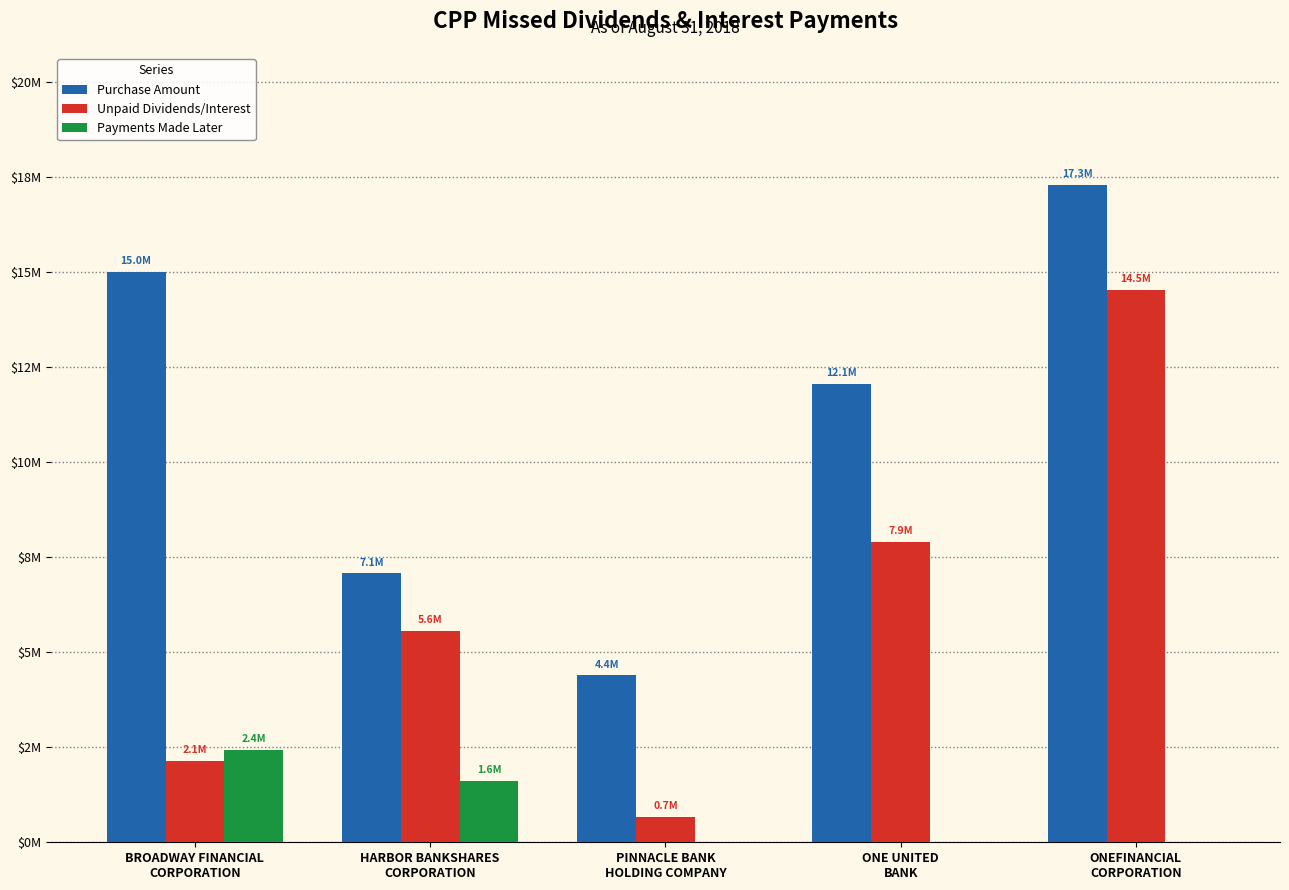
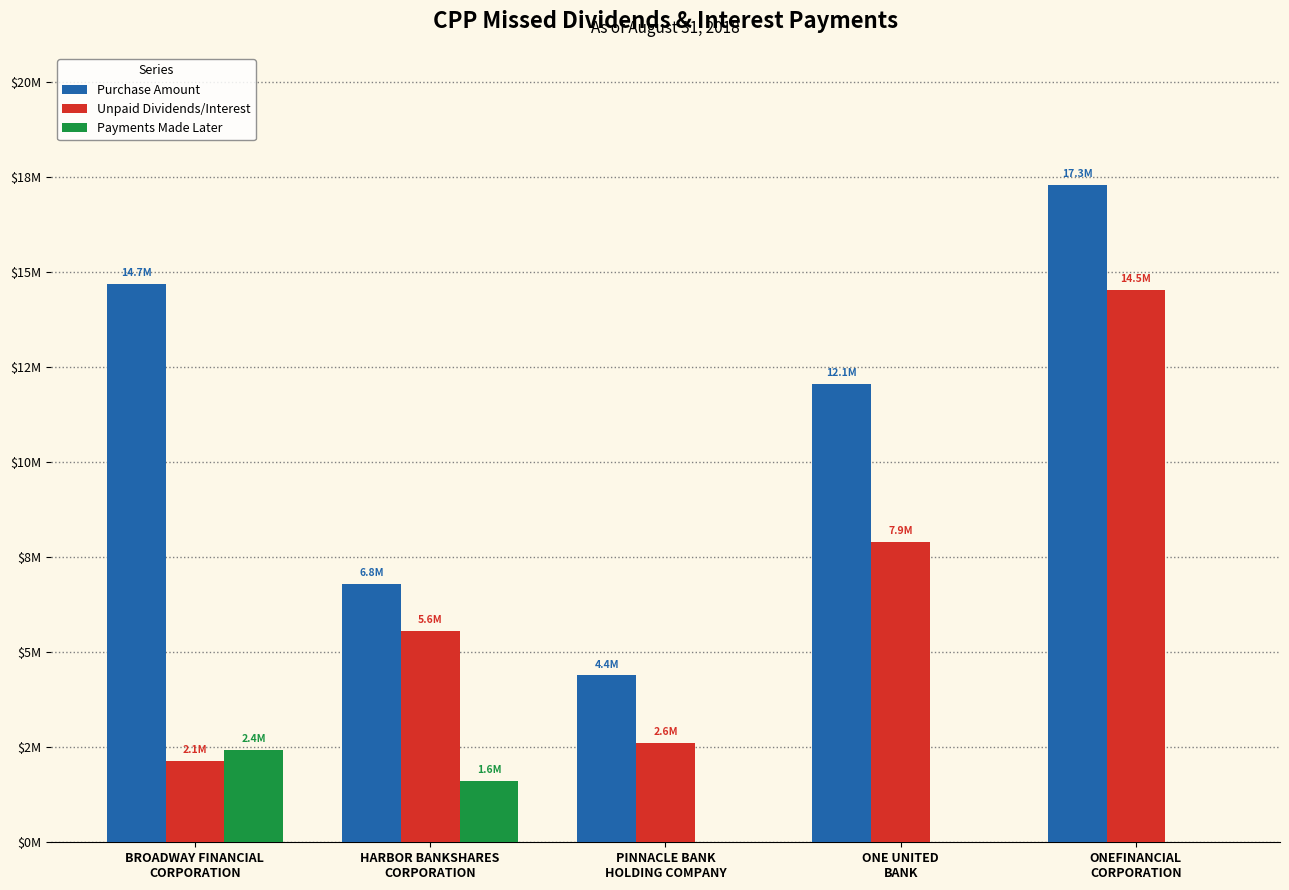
  {
    "Purchase Amount": {
-     "BROADWAY FINANCIAL CORPORATION": "15.0M",
-     "HARBOR BANKSHARES CORPORATION": "7.1M",
+     "BROADWAY FINANCIAL CORPORATION": "14.7M",
+     "HARBOR BANKSHARES CORPORATION": "6.8M",
      "PINNACLE BANK HOLDING COMPANY": "4.4M",
      "ONE UNITED BANK": "12.1M",
      "ONEFINANCIAL CORPORATION": "17.3M"
    },
    "Unpaid Dividends/Interest": {
      "BROADWAY FINANCIAL CORPORATION": "2.1M",
      "HARBOR BANKSHARES CORPORATION": "5.6M",
-     "PINNACLE BANK HOLDING COMPANY": "0.7M",
+     "PINNACLE BANK HOLDING COMPANY": "2.6M",
      "ONE UNITED BANK": "7.9M",
      "ONEFINANCIAL CORPORATION": "14.5M"
    },
    "Payments Made Later": {
      "BROADWAY FINANCIAL CORPORATION": "2.4M",
      "HARBOR BANKSHARES CORPORATION": "1.6M"
    }
  }
